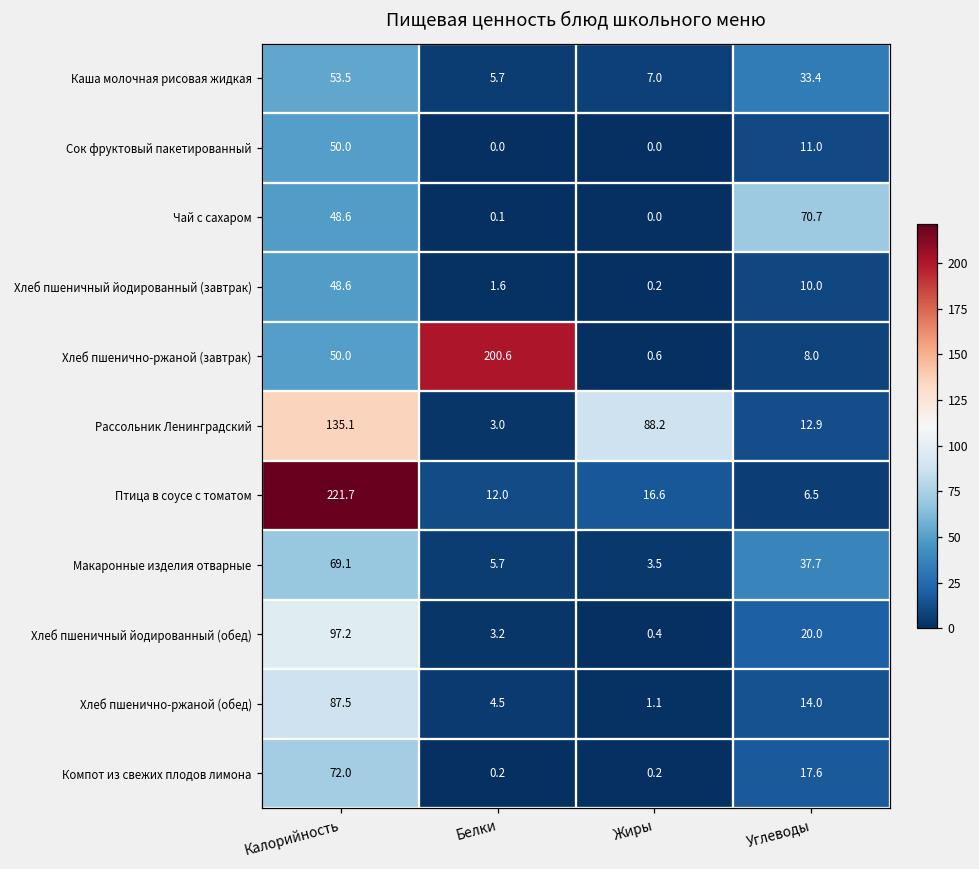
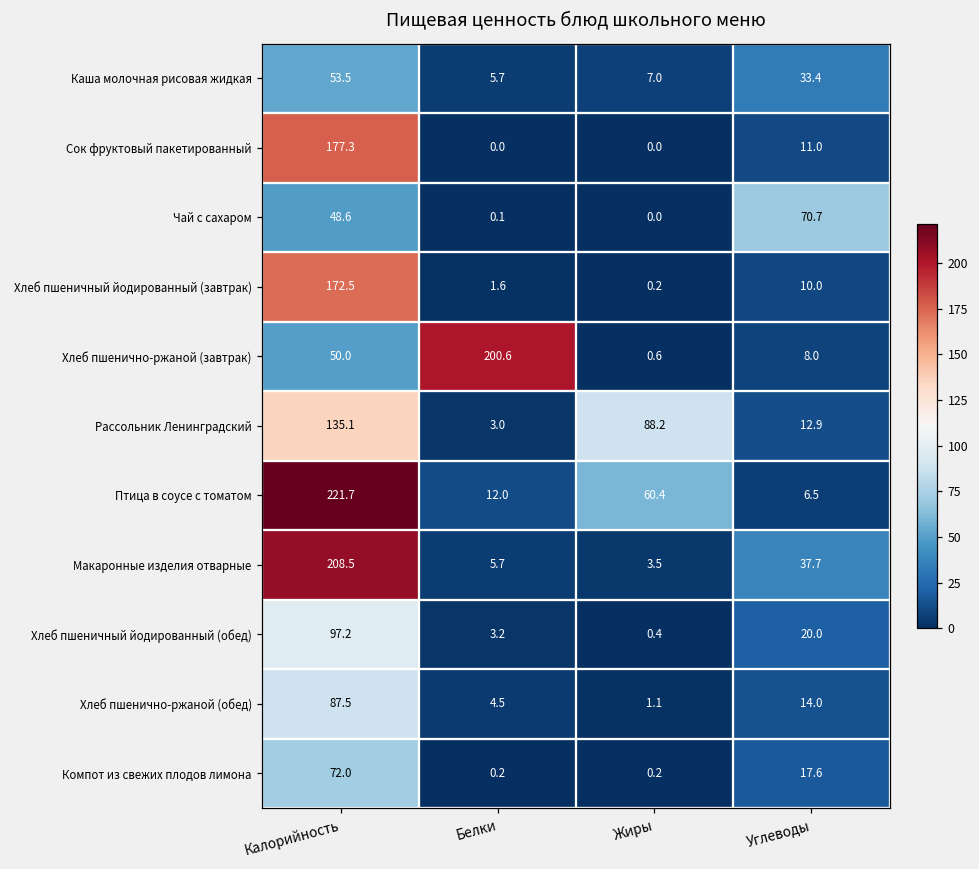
  {
    "Каша молочная рисовая жидкая": {
      "Калорийность": 53.5,
      "Белки": 5.7,
      "Жиры": 7.0,
      "Углеводы": 33.4
    },
    "Сок фруктовый пакетированный": {
-     "Калорийность": 50.0,
+     "Калорийность": 177.3,
      "Белки": 0.0,
      "Жиры": 0.0,
      "Углеводы": 11.0
    },
    "Чай с сахаром": {
      "Калорийность": 48.6,
      "Белки": 0.1,
      "Жиры": 0.0,
      "Углеводы": 70.7
    },
    "Хлеб пшеничный йодированный (завтрак)": {
-     "Калорийность": 48.6,
+     "Калорийность": 172.5,
      "Белки": 1.6,
      "Жиры": 0.2,
      "Углеводы": 10.0
    },
    "Хлеб пшенично-ржаной (завтрак)": {
      "Калорийность": 50.0,
      "Белки": 200.6,
      "Жиры": 0.6,
      "Углеводы": 8.0
    },
    "Рассольник Ленинградский": {
      "Калорийность": 135.1,
      "Белки": 3.0,
      "Жиры": 88.2,
      "Углеводы": 12.9
    },
    "Птица в соусе с томатом": {
      "Калорийность": 221.7,
      "Белки": 12.0,
-     "Жиры": 16.6,
+     "Жиры": 60.4,
      "Углеводы": 6.5
    },
    "Макаронные изделия отварные": {
-     "Калорийность": 69.1,
+     "Калорийность": 208.5,
      "Белки": 5.7,
      "Жиры": 3.5,
      "Углеводы": 37.7
    },
    "Хлеб пшеничный йодированный (обед)": {
      "Калорийность": 97.2,
      "Белки": 3.2,
      "Жиры": 0.4,
      "Углеводы": 20.0
    },
    "Хлеб пшенично-ржаной (обед)": {
      "Калорийность": 87.5,
      "Белки": 4.5,
      "Жиры": 1.1,
      "Углеводы": 14.0
    },
    "Компот из свежих плодов лимона": {
      "Калорийность": 72.0,
      "Белки": 0.2,
      "Жиры": 0.2,
      "Углеводы": 17.6
    }
  }
